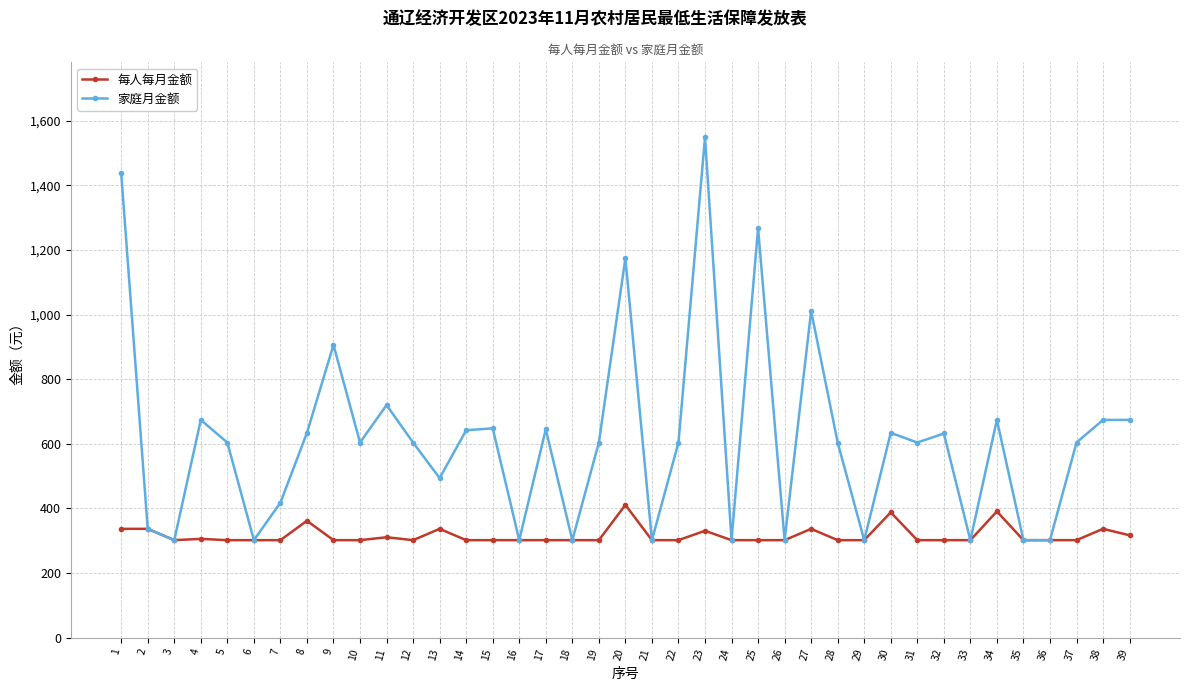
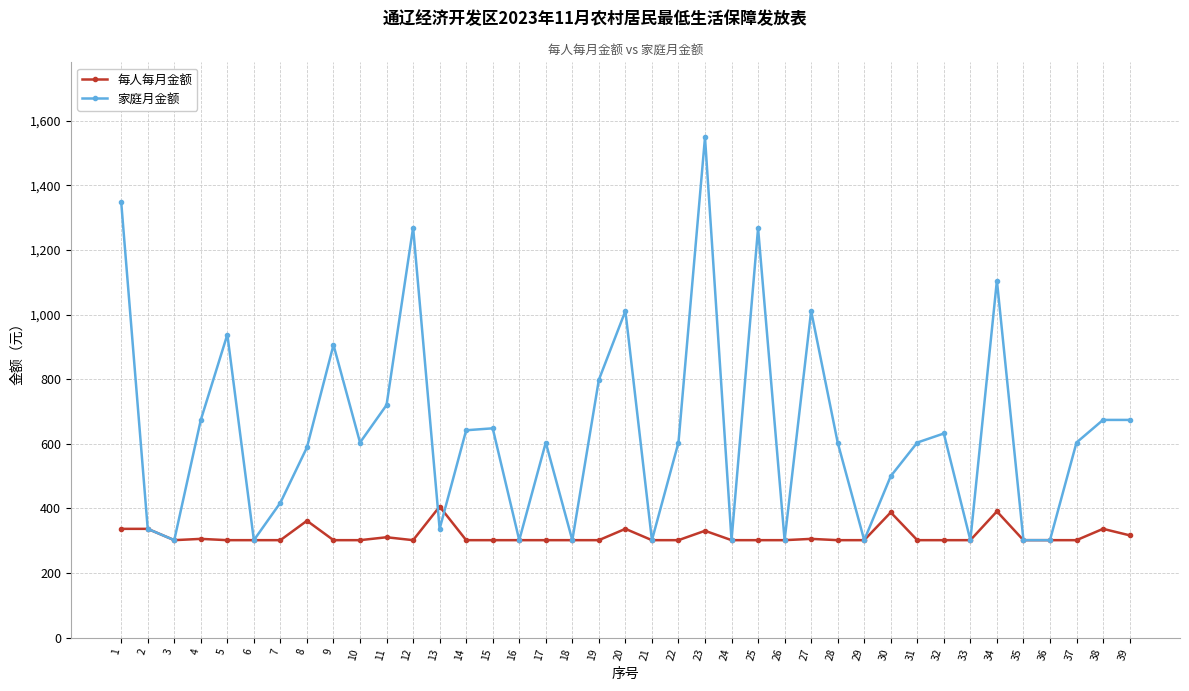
  {
    "每人每月金额": {
      "1": "340",
      "4": "310",
      "5": "300",
      "7": "300",
      "8": "360",
      "9": "300",
      "10": "300",
      "11": "310",
      "12": "300",
-     "13": "340",
+     "13": "410",
      "14": "300",
      "15": "300",
      "17": "300",
      "19": "300",
-     "20": "410",
+     "20": "340",
      "22": "300",
      "23": "330",
      "25": "300",
-     "27": "340",
+     "27": "310",
      "28": "300",
      "30": "390",
      "31": "300",
      "32": "300",
      "34": "390",
      "37": "300",
      "38": "340",
      "39": "320"
    },
    "家庭月金额": {
-     "1": "1,440",
+     "1": "1,350",
      "4": "670",
-     "5": "600",
+     "5": "940",
      "7": "420",
-     "8": "630",
+     "8": "590",
      "9": "910",
      "10": "600",
      "11": "720",
-     "12": "600",
-     "13": "490",
+     "12": "1,270",
+     "13": "340",
      "14": "640",
      "15": "650",
-     "17": "650",
-     "19": "600",
-     "20": "1,170",
+     "17": "600",
+     "19": "800",
+     "20": "1,010",
      "22": "600",
      "23": "1,550",
      "25": "1,270",
      "27": "1,010",
      "28": "600",
-     "30": "630",
+     "30": "500",
      "31": "600",
      "32": "630",
-     "34": "670",
+     "34": "1,110",
      "37": "600",
      "38": "670",
      "39": "670"
    }
  }
